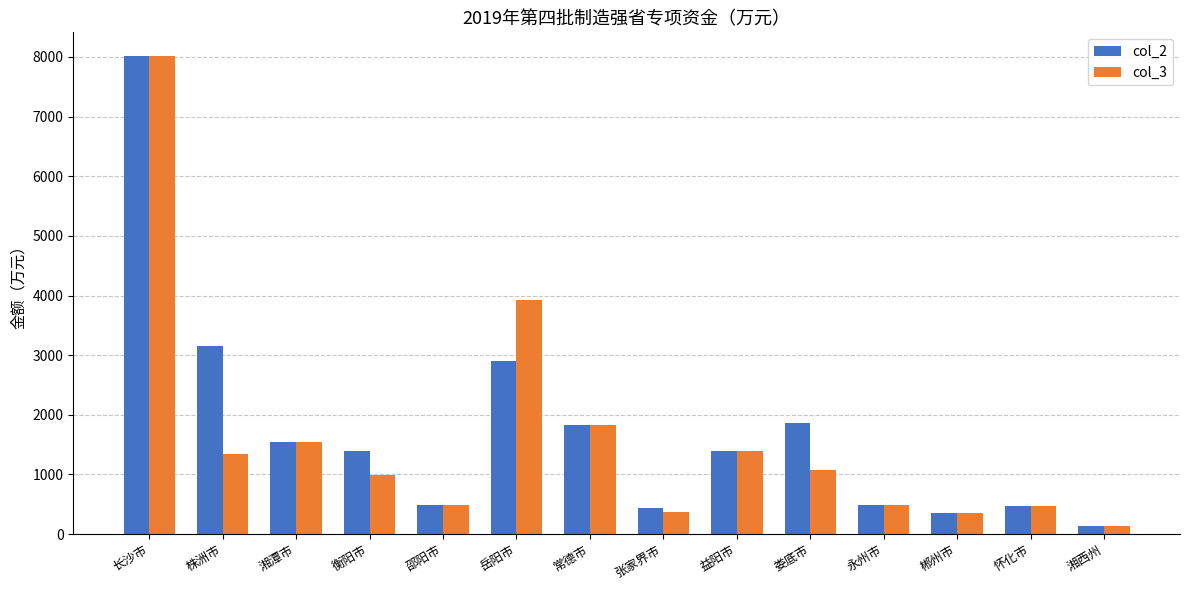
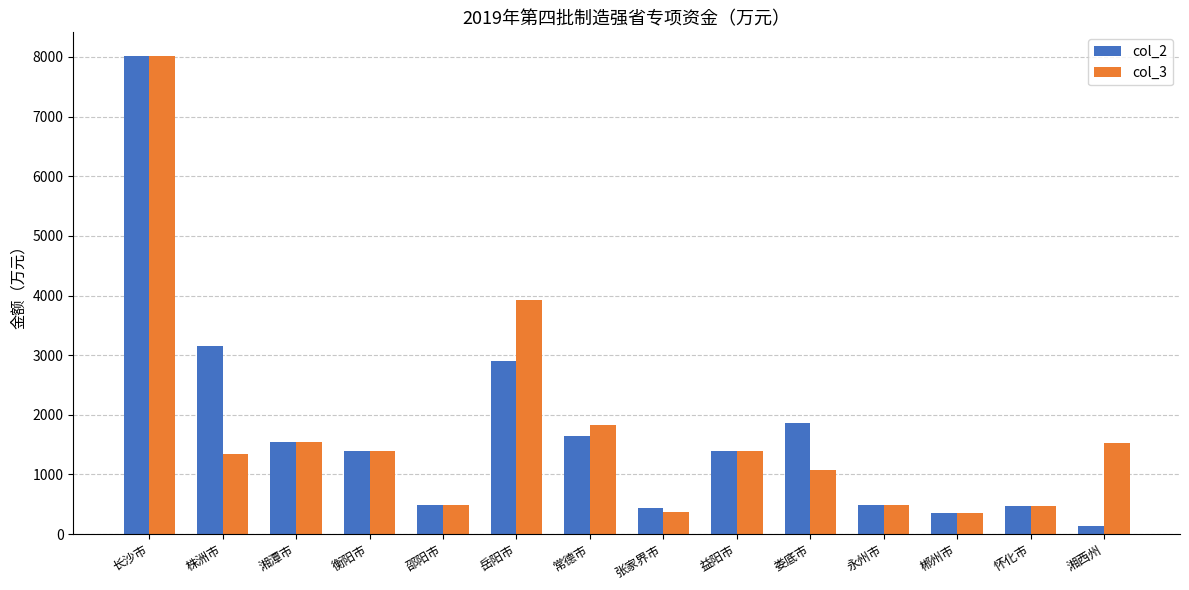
  {
    "col_2": {
      "长沙市": 8000,
      "株洲市": 3100,
      "湘潭市": 1500,
      "衡阳市": 1400,
      "邵阳市": 500,
      "岳阳市": 2900,
-     "常德市": 1800,
+     "常德市": 1600,
      "张家界市": 400,
      "益阳市": 1400,
      "娄底市": 1900,
      "永州市": 500,
      "郴州市": 300,
      "怀化市": 500,
      "湘西州": 100
    },
    "col_3": {
      "长沙市": 8000,
      "株洲市": 1400,
      "湘潭市": 1500,
-     "衡阳市": 1000,
+     "衡阳市": 1400,
      "邵阳市": 500,
      "岳阳市": 3900,
      "常德市": 1800,
      "张家界市": 400,
      "益阳市": 1400,
      "娄底市": 1100,
      "永州市": 500,
      "郴州市": 300,
      "怀化市": 500,
-     "湘西州": 100
+     "湘西州": 1500
    }
  }
